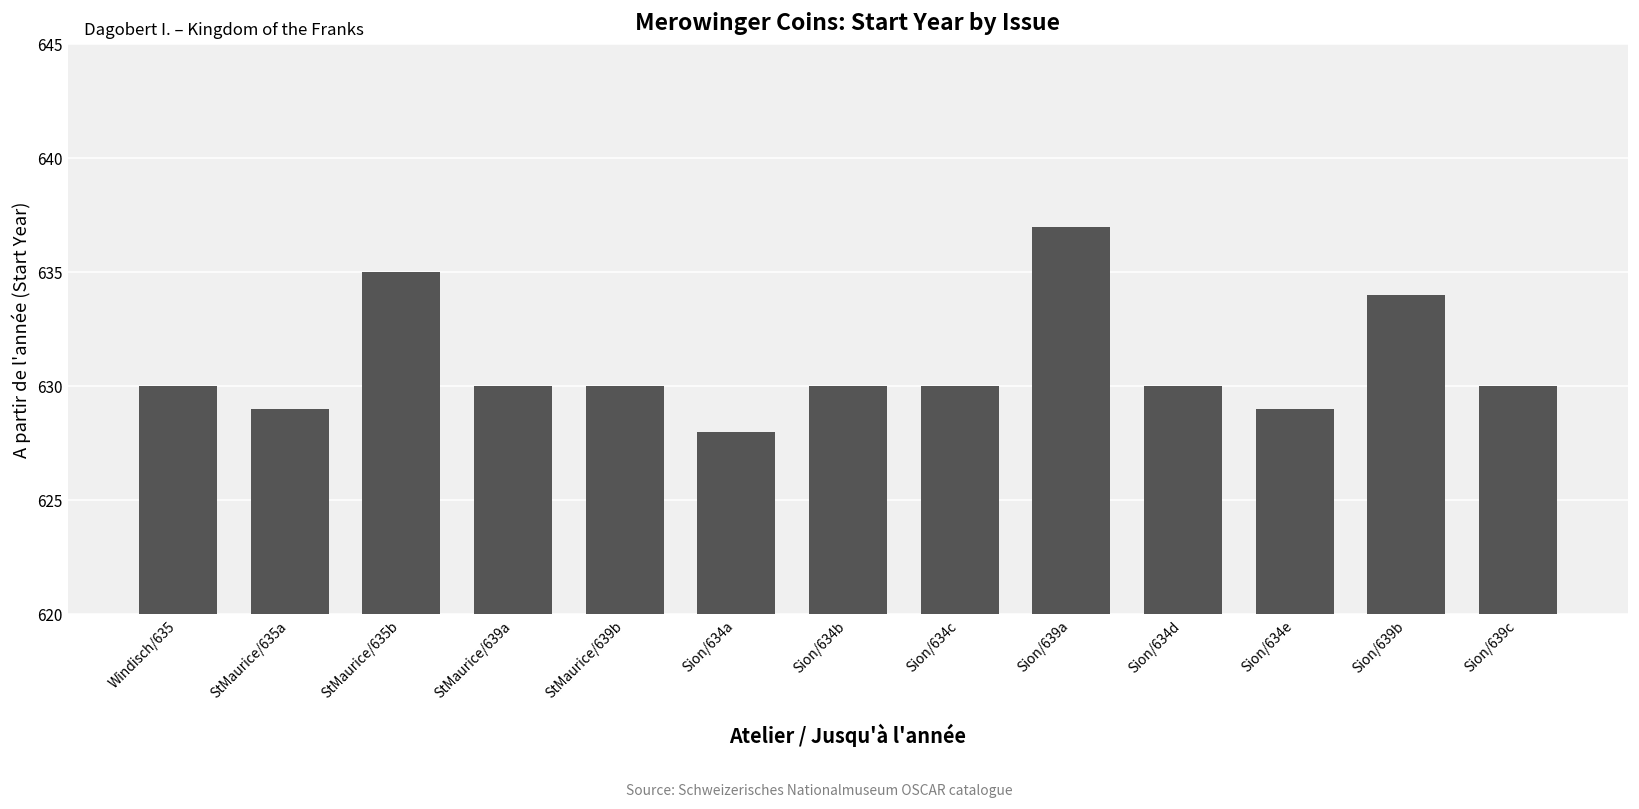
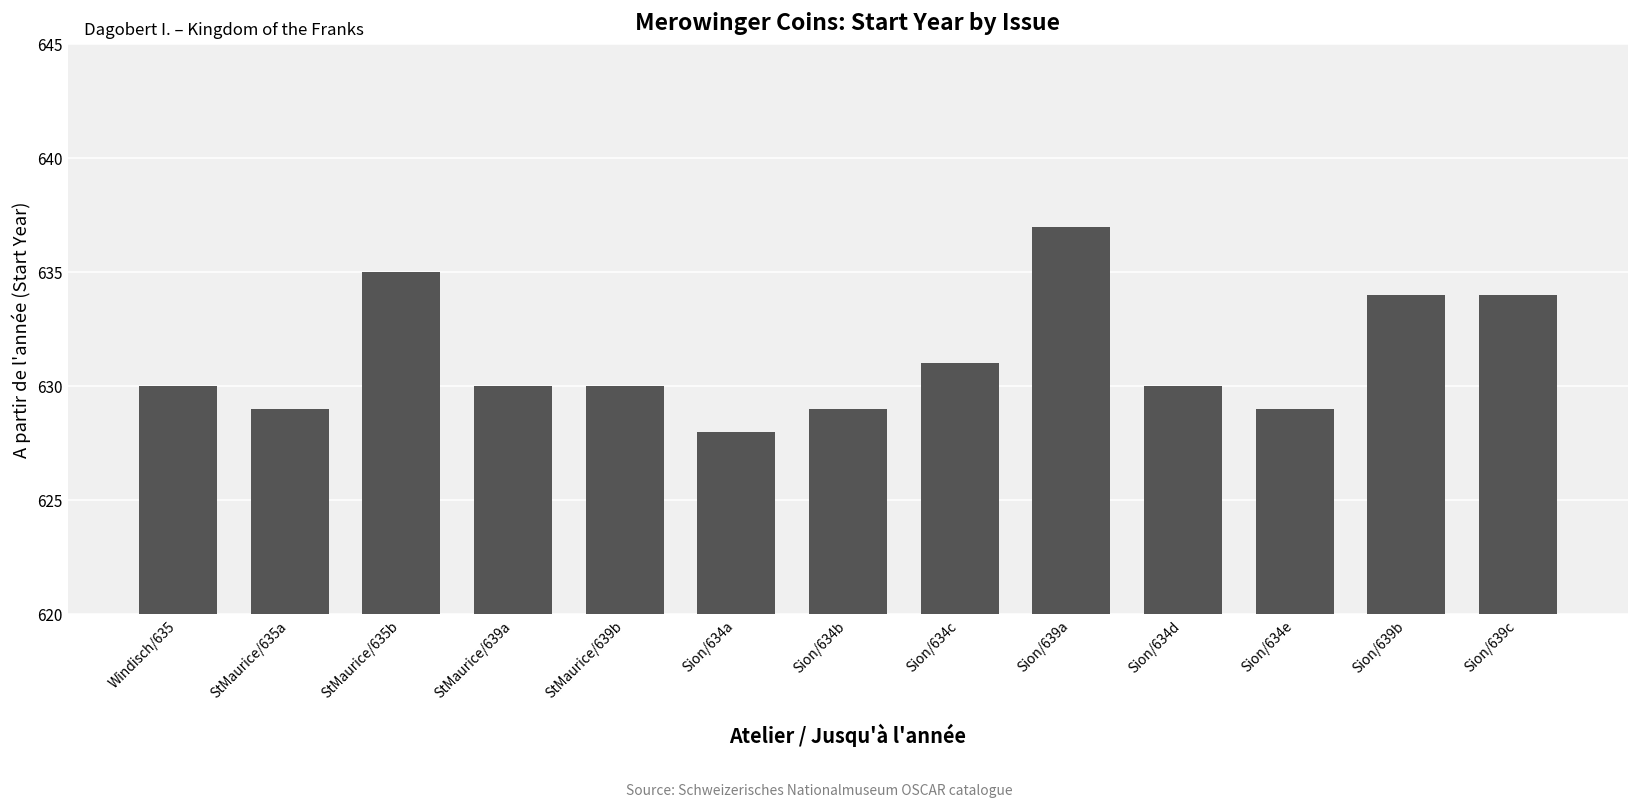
  {
    "Windisch/635": 630,
    "StMaurice/635a": 629,
    "StMaurice/635b": 635,
    "StMaurice/639a": 630,
    "StMaurice/639b": 630,
    "Sion/634a": 628,
-   "Sion/634b": 630,
-   "Sion/634c": 630,
+   "Sion/634b": 629,
+   "Sion/634c": 631,
    "Sion/639a": 637,
    "Sion/634d": 630,
    "Sion/634e": 629,
    "Sion/639b": 634,
-   "Sion/639c": 630
+   "Sion/639c": 634
  }
